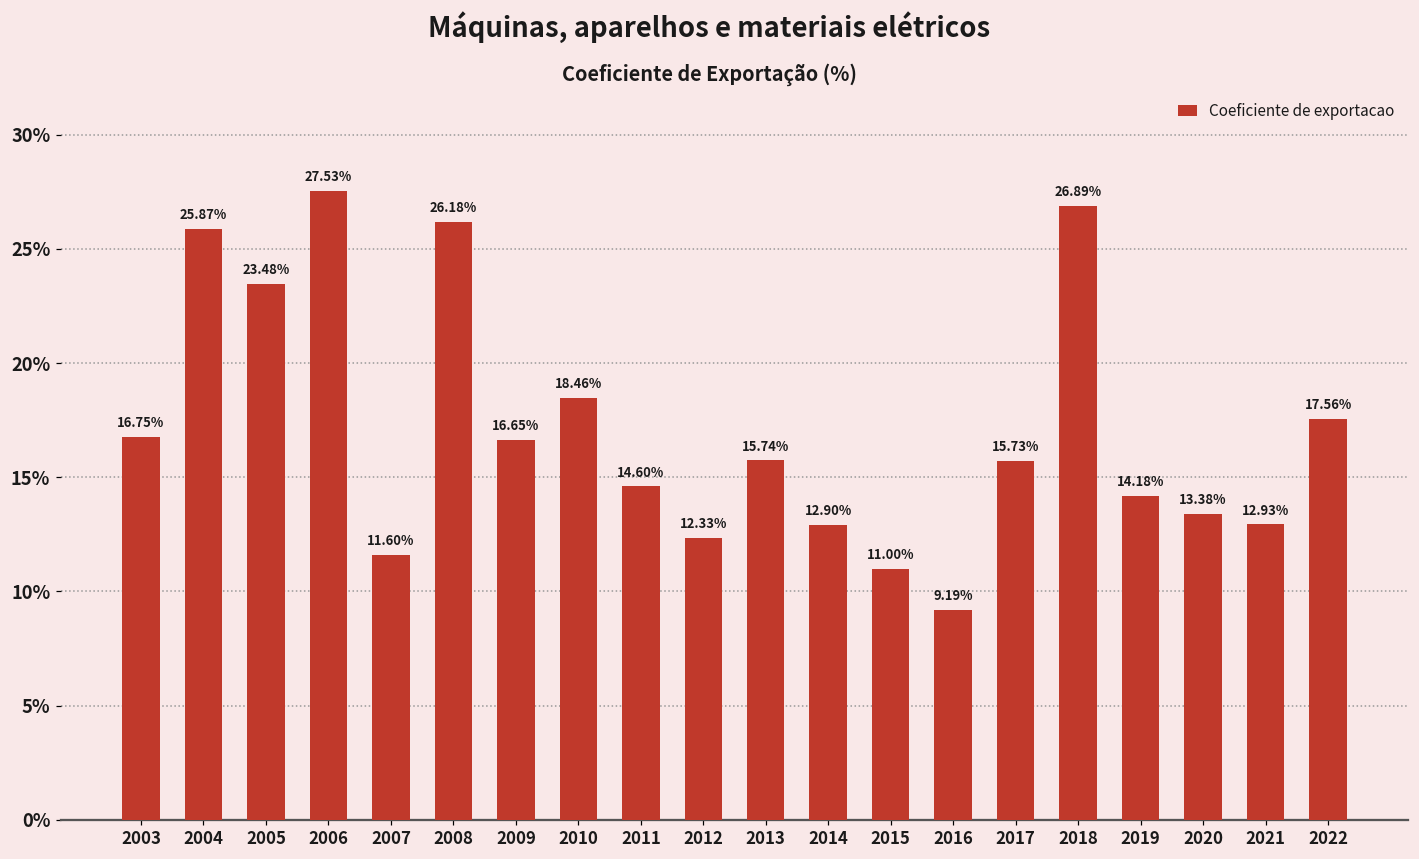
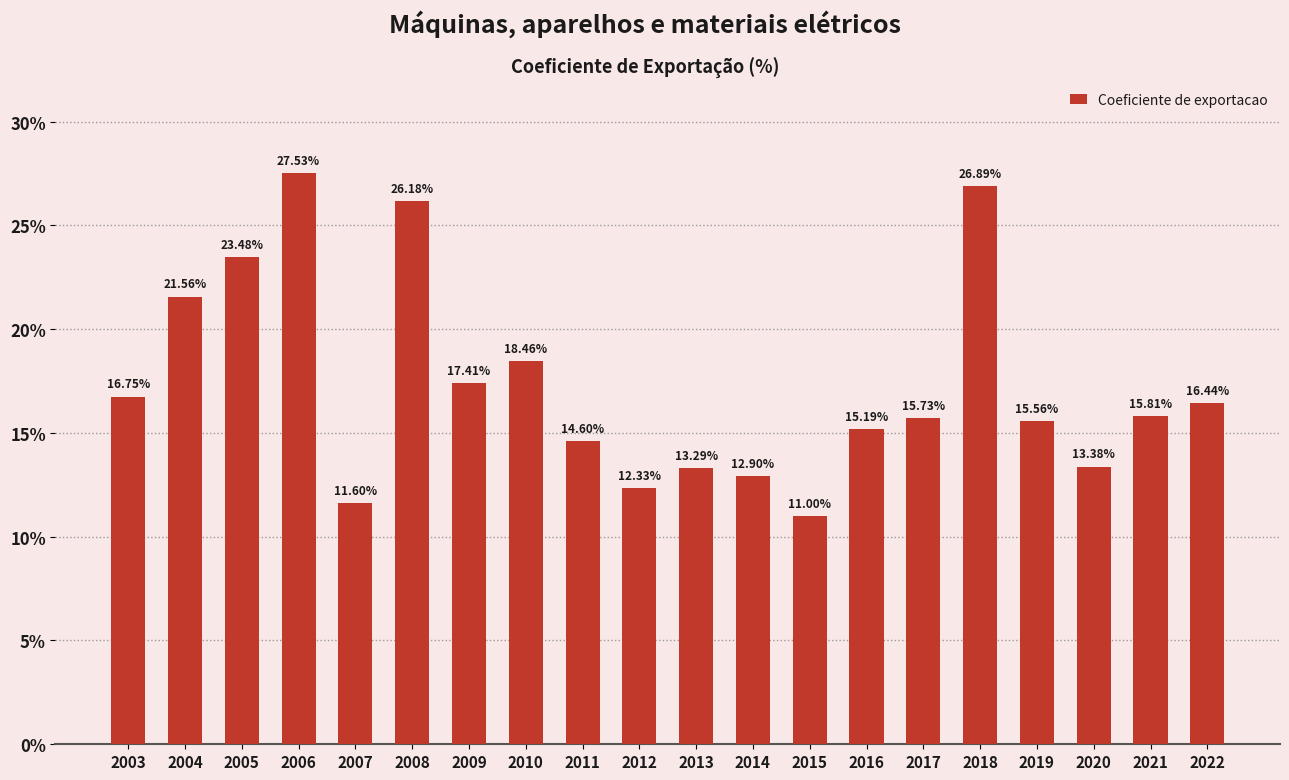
  {
    "2003": "16.75%",
-   "2004": "25.87%",
+   "2004": "21.56%",
    "2005": "23.48%",
    "2006": "27.53%",
    "2007": "11.60%",
    "2008": "26.18%",
-   "2009": "16.65%",
+   "2009": "17.41%",
    "2010": "18.46%",
    "2011": "14.60%",
    "2012": "12.33%",
-   "2013": "15.74%",
+   "2013": "13.29%",
    "2014": "12.90%",
    "2015": "11.00%",
-   "2016": "9.19%",
+   "2016": "15.19%",
    "2017": "15.73%",
    "2018": "26.89%",
-   "2019": "14.18%",
+   "2019": "15.56%",
    "2020": "13.38%",
-   "2021": "12.93%",
-   "2022": "17.56%"
+   "2021": "15.81%",
+   "2022": "16.44%"
  }
